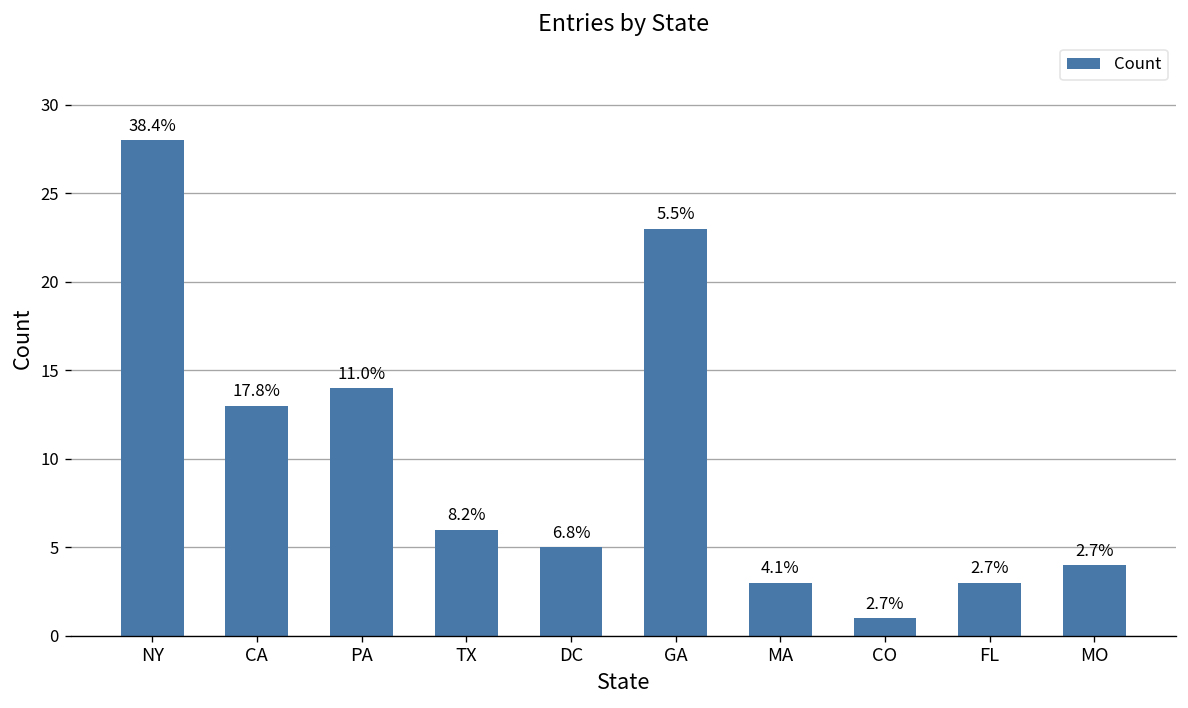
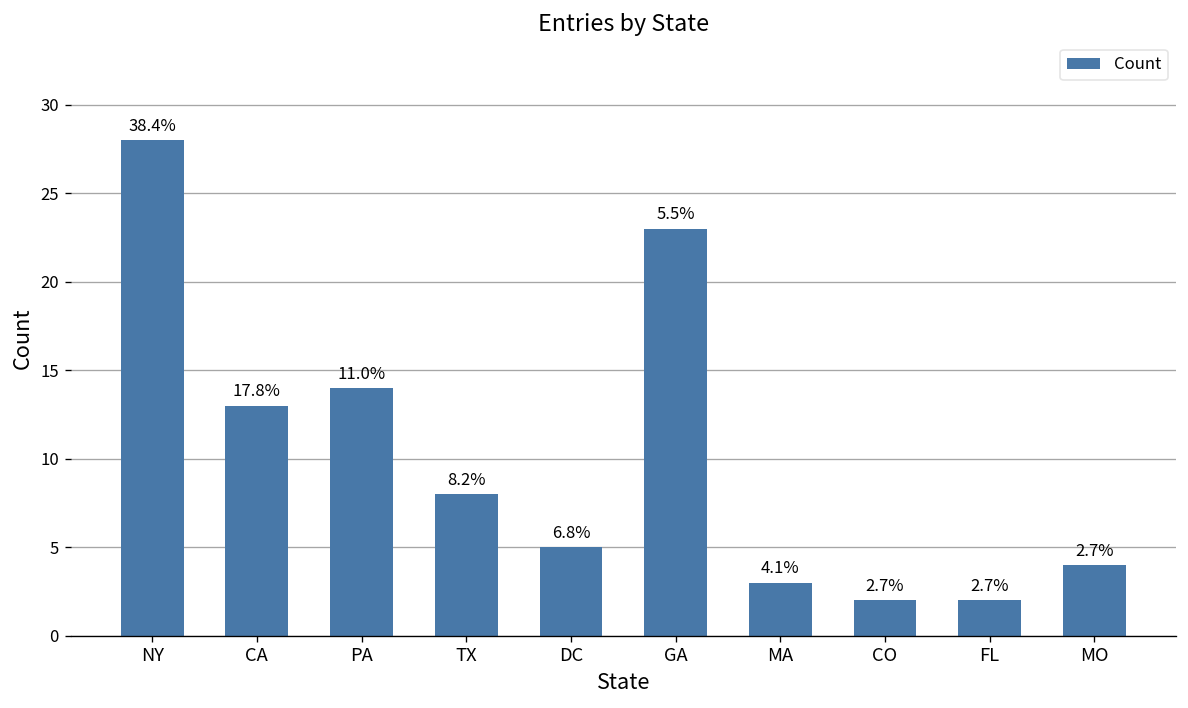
  {
-   "TX": 6,
-   "CO": 1,
-   "FL": 3
+   "TX": 8,
+   "CO": 2,
+   "FL": 2
  }
